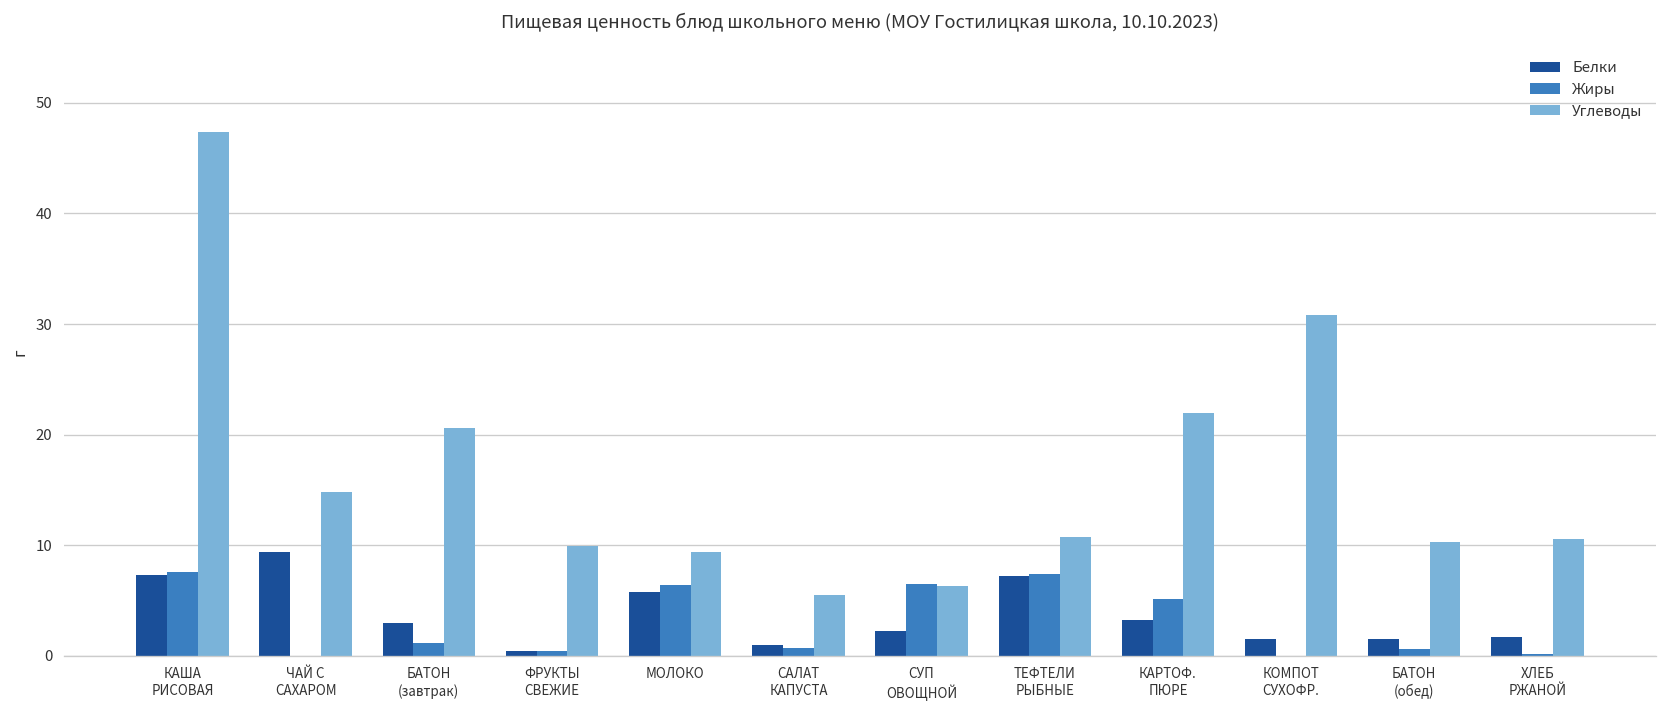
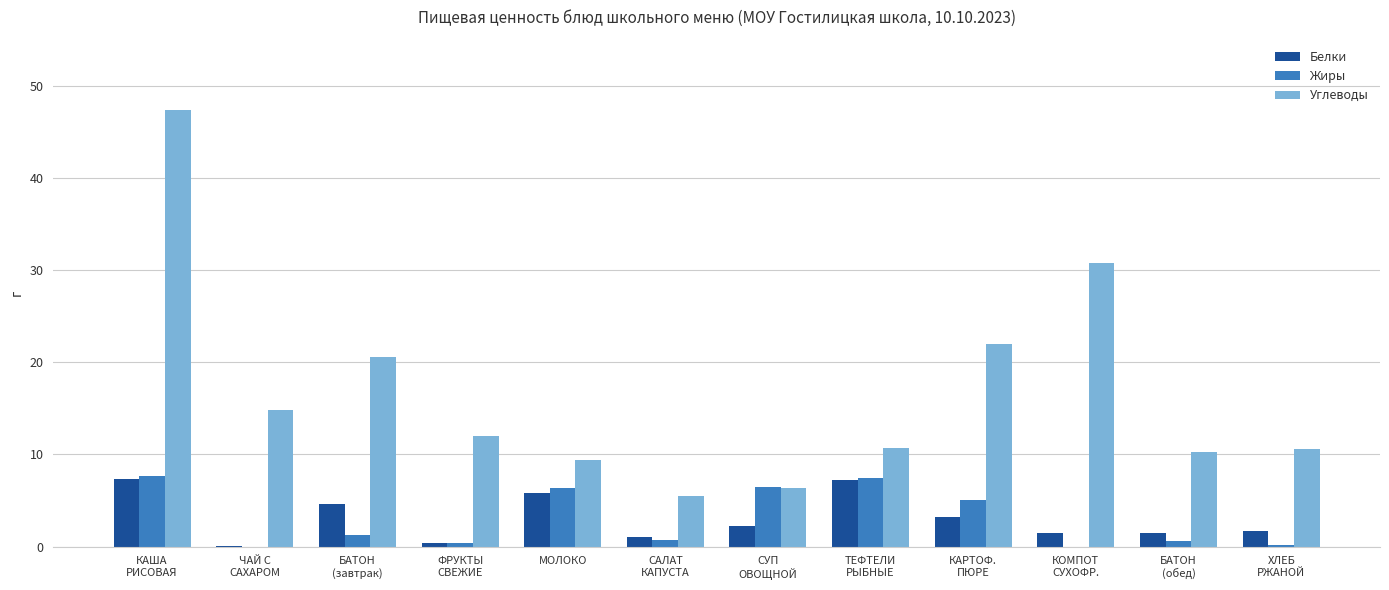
  {
    "Белки": {
      "КАША РИСОВАЯ": 7,
-     "ЧАЙ С САХАРОМ": 9,
-     "БАТОН (завтрак)": 3,
+     "ЧАЙ С САХАРОМ": 0,
+     "БАТОН (завтрак)": 5,
      "ФРУКТЫ СВЕЖИЕ": 0,
      "МОЛОКО": 6,
      "САЛАТ КАПУСТА": 1,
      "СУП ОВОЩНОЙ": 2,
      "ТЕФТЕЛИ РЫБНЫЕ": 7,
      "КАРТОФ. ПЮРЕ": 3,
      "КОМПОТ СУХОФР.": 2,
      "БАТОН (обед)": 2,
      "ХЛЕБ РЖАНОЙ": 2
    },
    "Жиры": {
      "КАША РИСОВАЯ": 8,
      "ЧАЙ С САХАРОМ": 0,
      "БАТОН (завтрак)": 1,
      "ФРУКТЫ СВЕЖИЕ": 0,
      "МОЛОКО": 6,
      "САЛАТ КАПУСТА": 1,
      "СУП ОВОЩНОЙ": 7,
      "ТЕФТЕЛИ РЫБНЫЕ": 7,
      "КАРТОФ. ПЮРЕ": 5,
      "КОМПОТ СУХОФР.": 0,
      "БАТОН (обед)": 1
    },
    "Углеводы": {
      "КАША РИСОВАЯ": 47,
      "ЧАЙ С САХАРОМ": 15,
      "БАТОН (завтрак)": 21,
-     "ФРУКТЫ СВЕЖИЕ": 10,
+     "ФРУКТЫ СВЕЖИЕ": 12,
      "МОЛОКО": 9,
      "САЛАТ КАПУСТА": 6,
      "СУП ОВОЩНОЙ": 6,
      "ТЕФТЕЛИ РЫБНЫЕ": 11,
      "КАРТОФ. ПЮРЕ": 22,
      "КОМПОТ СУХОФР.": 31,
      "БАТОН (обед)": 10,
      "ХЛЕБ РЖАНОЙ": 11
    }
  }
